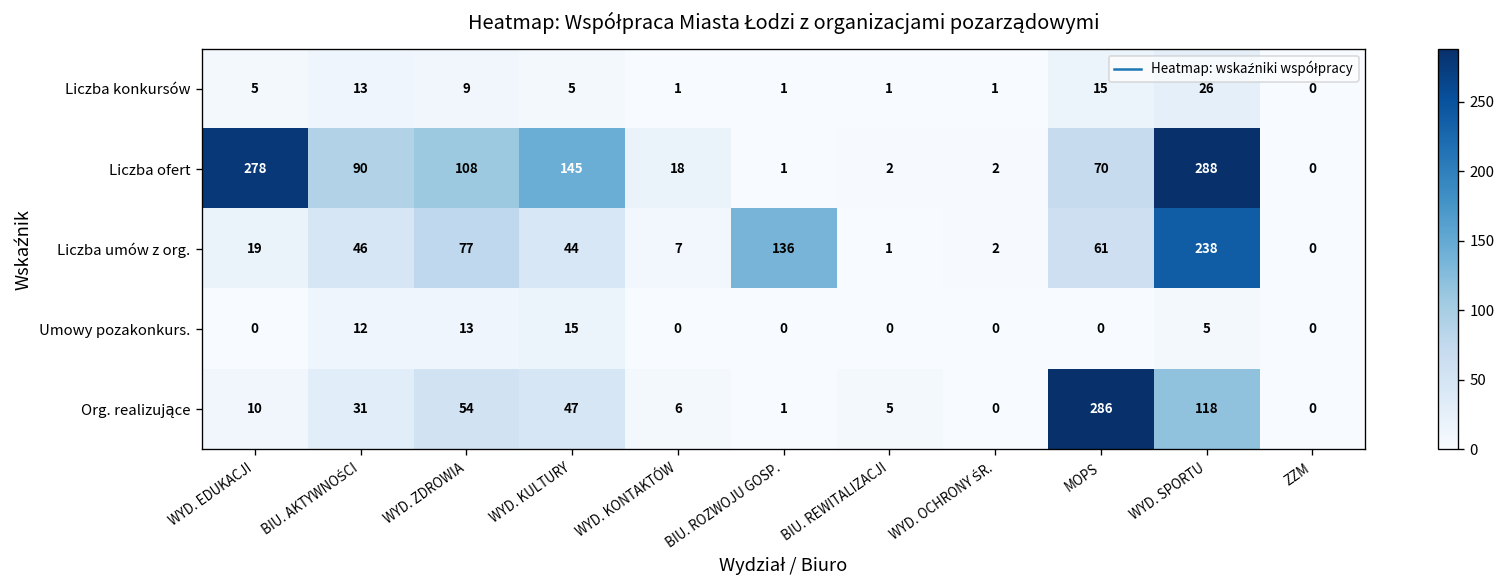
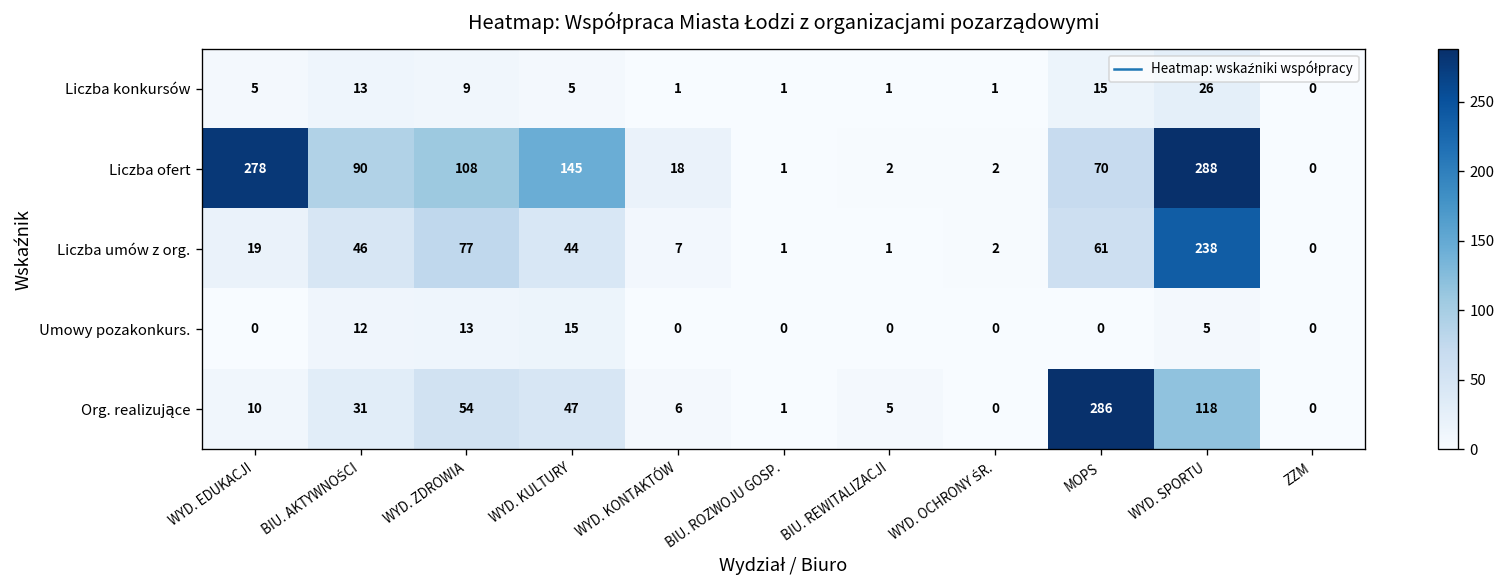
  {
    "Liczba konkursów": {
      "WYD. EDUKACJI": 5,
      "BIU. AKTYWNOŚCI": 13,
      "WYD. ZDROWIA": 9,
      "WYD. KULTURY": 5,
      "WYD. KONTAKTÓW": 1,
      "BIU. ROZWOJU GOSP.": 1,
      "BIU. REWITALIZACJI": 1,
      "WYD. OCHRONY ŚR.": 1,
      "MOPS": 15,
      "WYD. SPORTU": 26,
      "ZZM": 0
    },
    "Liczba ofert": {
      "WYD. EDUKACJI": 278,
      "BIU. AKTYWNOŚCI": 90,
      "WYD. ZDROWIA": 108,
      "WYD. KULTURY": 145,
      "WYD. KONTAKTÓW": 18,
      "BIU. ROZWOJU GOSP.": 1,
      "BIU. REWITALIZACJI": 2,
      "WYD. OCHRONY ŚR.": 2,
      "MOPS": 70,
      "WYD. SPORTU": 288,
      "ZZM": 0
    },
    "Liczba umów z org.": {
      "WYD. EDUKACJI": 19,
      "BIU. AKTYWNOŚCI": 46,
      "WYD. ZDROWIA": 77,
      "WYD. KULTURY": 44,
      "WYD. KONTAKTÓW": 7,
-     "BIU. ROZWOJU GOSP.": 136,
+     "BIU. ROZWOJU GOSP.": 1,
      "BIU. REWITALIZACJI": 1,
      "WYD. OCHRONY ŚR.": 2,
      "MOPS": 61,
      "WYD. SPORTU": 238,
      "ZZM": 0
    },
    "Umowy pozakonkurs.": {
      "WYD. EDUKACJI": 0,
      "BIU. AKTYWNOŚCI": 12,
      "WYD. ZDROWIA": 13,
      "WYD. KULTURY": 15,
      "WYD. KONTAKTÓW": 0,
      "BIU. ROZWOJU GOSP.": 0,
      "BIU. REWITALIZACJI": 0,
      "WYD. OCHRONY ŚR.": 0,
      "MOPS": 0,
      "WYD. SPORTU": 5,
      "ZZM": 0
    },
    "Org. realizujące": {
      "WYD. EDUKACJI": 10,
      "BIU. AKTYWNOŚCI": 31,
      "WYD. ZDROWIA": 54,
      "WYD. KULTURY": 47,
      "WYD. KONTAKTÓW": 6,
      "BIU. ROZWOJU GOSP.": 1,
      "BIU. REWITALIZACJI": 5,
      "WYD. OCHRONY ŚR.": 0,
      "MOPS": 286,
      "WYD. SPORTU": 118,
      "ZZM": 0
    }
  }
